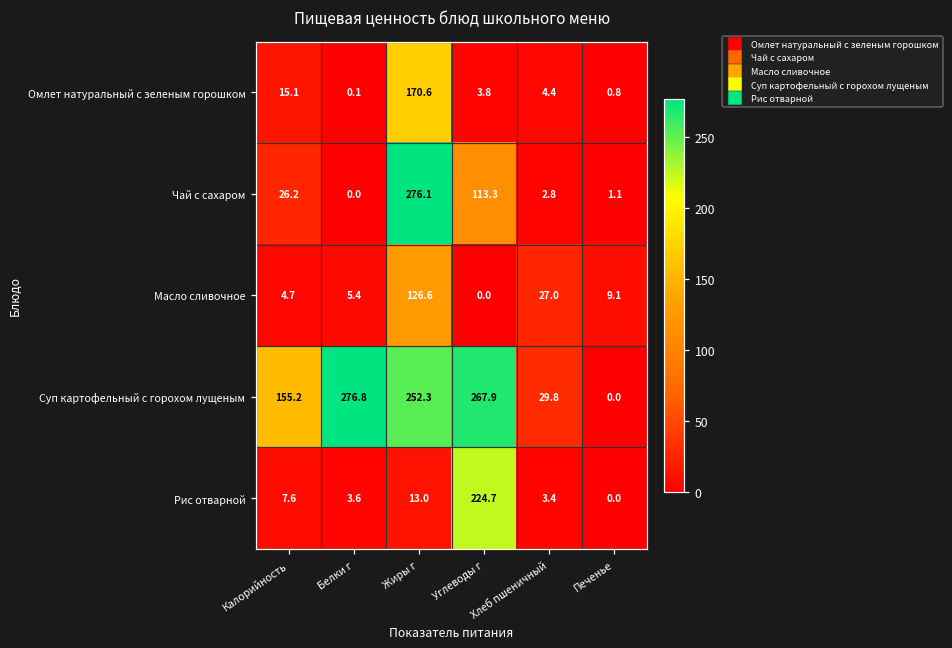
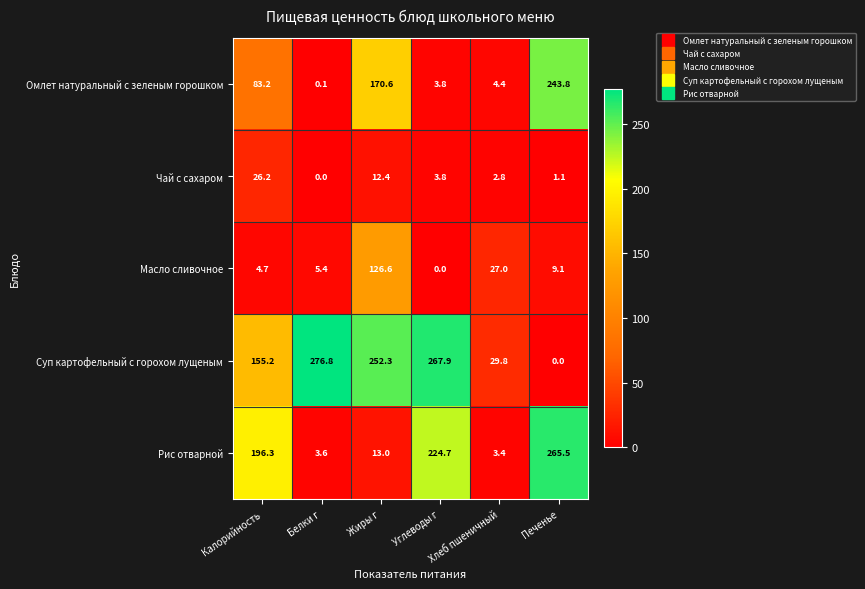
  {
    "Омлет натуральный с зеленым горошком": {
-     "Калорийность": 15.1,
+     "Калорийность": 83.2,
      "Белки г": 0.1,
      "Жиры г": 170.6,
      "Углеводы г": 3.8,
      "Хлеб пшеничный": 4.4,
-     "Печенье": 0.8
+     "Печенье": 243.8
    },
    "Чай с сахаром": {
      "Калорийность": 26.2,
      "Белки г": 0.0,
-     "Жиры г": 276.1,
-     "Углеводы г": 113.3,
+     "Жиры г": 12.4,
+     "Углеводы г": 3.8,
      "Хлеб пшеничный": 2.8,
      "Печенье": 1.1
    },
    "Масло сливочное": {
      "Калорийность": 4.7,
      "Белки г": 5.4,
      "Жиры г": 126.6,
      "Углеводы г": 0.0,
      "Хлеб пшеничный": 27.0,
      "Печенье": 9.1
    },
    "Суп картофельный с горохом лущеным": {
      "Калорийность": 155.2,
      "Белки г": 276.8,
      "Жиры г": 252.3,
      "Углеводы г": 267.9,
      "Хлеб пшеничный": 29.8,
      "Печенье": 0.0
    },
    "Рис отварной": {
-     "Калорийность": 7.6,
+     "Калорийность": 196.3,
      "Белки г": 3.6,
      "Жиры г": 13.0,
      "Углеводы г": 224.7,
      "Хлеб пшеничный": 3.4,
-     "Печенье": 0.0
+     "Печенье": 265.5
    }
  }
